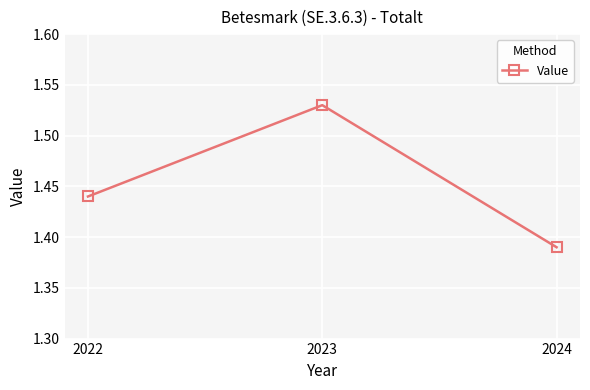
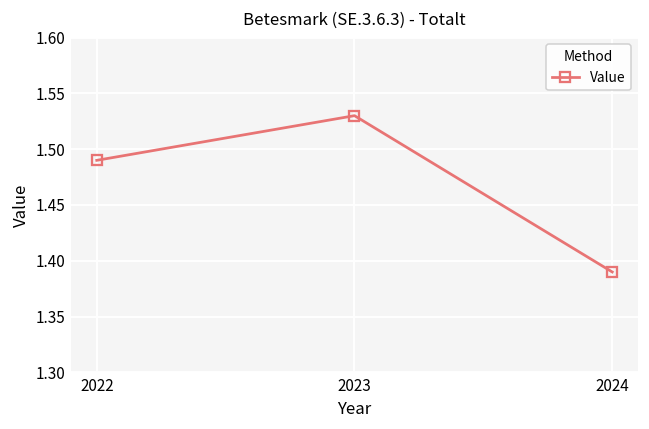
  {
-   "2022": 1.44,
+   "2022": 1.49,
    "2023": 1.53,
    "2024": 1.39
  }
